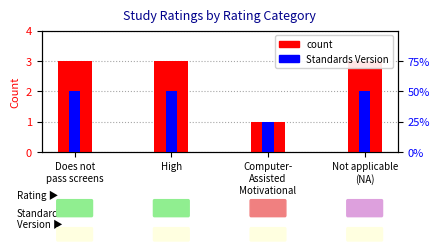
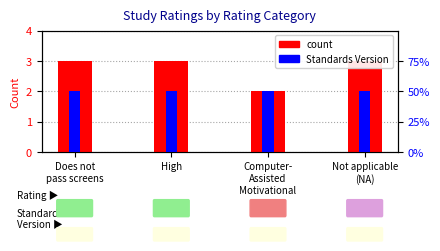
  {
    "count": {
      "Does not pass screens": "3",
      "High": "3",
-     "Computer- Assisted Motivational": "1"
+     "Computer- Assisted Motivational": "2"
    },
    "Standards Version": {
      "Does not pass screens": "50%",
      "High": "50%",
-     "Computer- Assisted Motivational": "25%",
+     "Computer- Assisted Motivational": "50%",
      "Not applicable (NA)": "50%"
    }
  }
